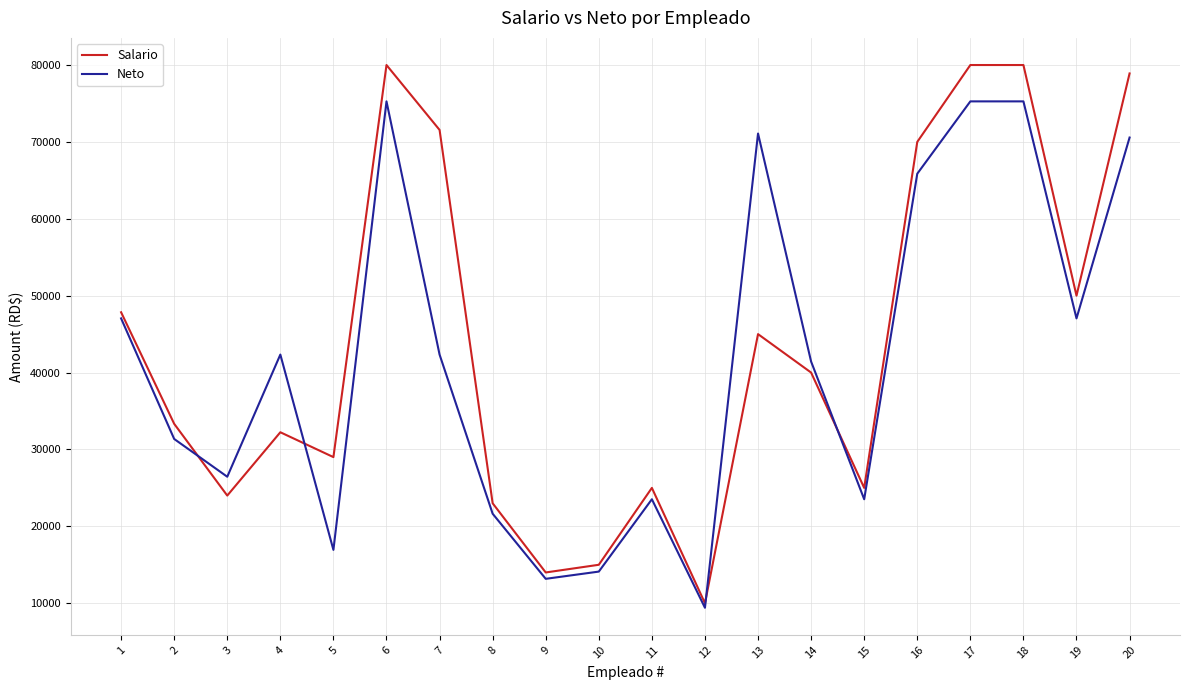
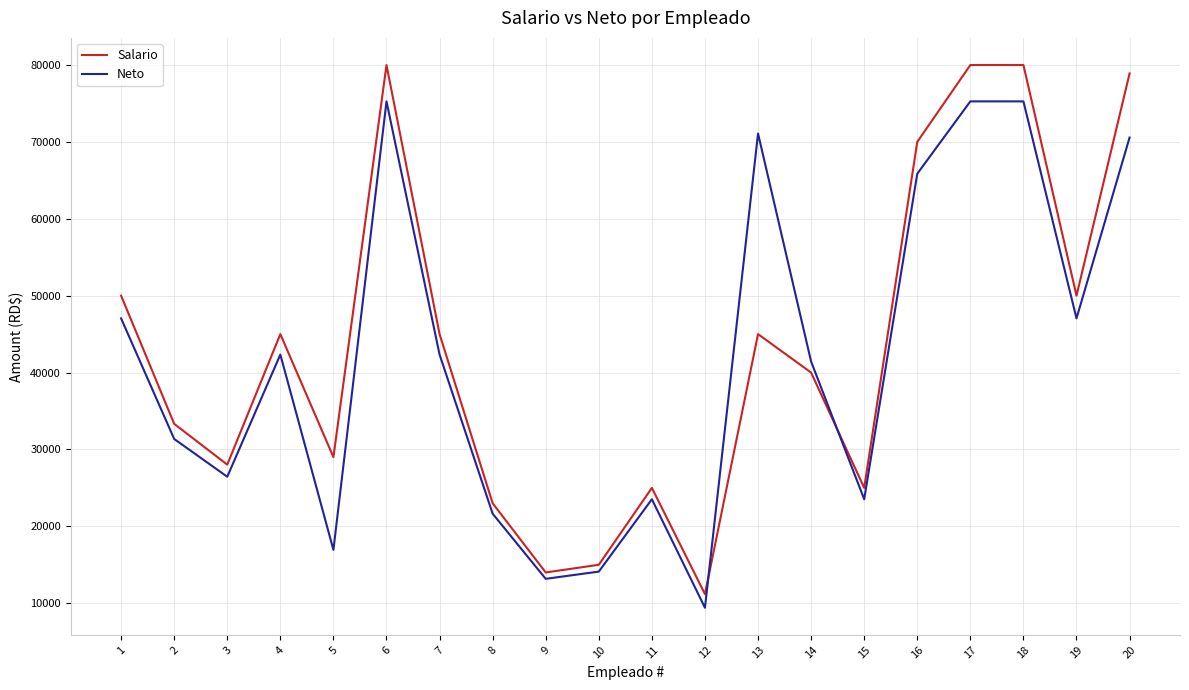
  {
    "Salario": {
-     "1": 48000,
+     "1": 50000,
      "2": 33000,
-     "3": 24000,
-     "4": 32000,
+     "3": 28000,
+     "4": 45000,
      "5": 29000,
      "6": 80000,
-     "7": 72000,
+     "7": 45000,
      "8": 23000,
      "9": 14000,
      "10": 15000,
      "11": 25000,
-     "12": 10000,
+     "12": 11000,
      "13": 45000,
      "14": 40000,
      "15": 25000,
      "16": 70000,
      "17": 80000,
      "18": 80000,
      "19": 50000,
      "20": 79000
    },
    "Neto": {
      "1": 47000,
      "2": 31000,
      "3": 26000,
      "4": 42000,
      "5": 17000,
      "6": 75000,
      "7": 42000,
      "8": 22000,
      "9": 13000,
      "10": 14000,
      "11": 24000,
      "12": 9000,
      "13": 71000,
      "14": 41000,
      "15": 24000,
      "16": 66000,
      "17": 75000,
      "18": 75000,
      "19": 47000,
      "20": 71000
    }
  }
